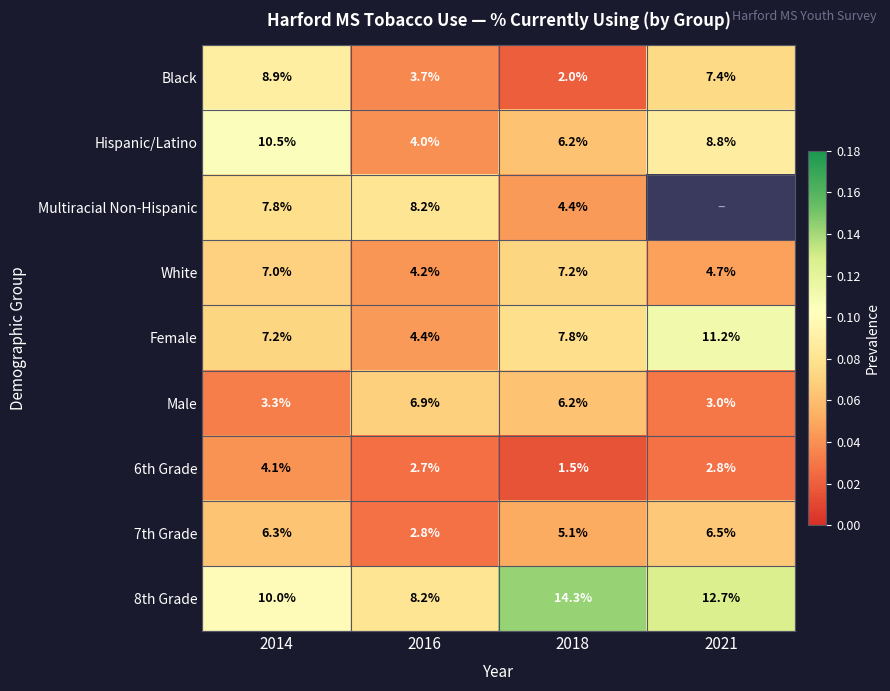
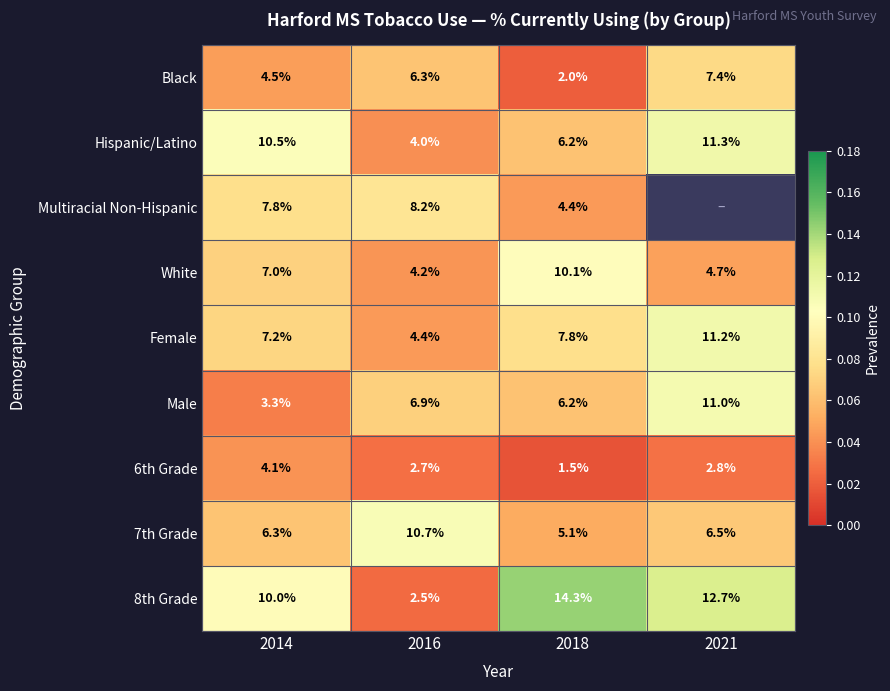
  {
    "Black": {
-     "2014": "8.9%",
-     "2016": "3.7%",
+     "2014": "4.5%",
+     "2016": "6.3%",
      "2018": "2.0%",
      "2021": "7.4%"
    },
    "Hispanic/Latino": {
      "2014": "10.5%",
      "2016": "4.0%",
      "2018": "6.2%",
-     "2021": "8.8%"
+     "2021": "11.3%"
    },
    "Multiracial Non-Hispanic": {
      "2014": "7.8%",
      "2016": "8.2%",
      "2018": "4.4%"
    },
    "White": {
      "2014": "7.0%",
      "2016": "4.2%",
-     "2018": "7.2%",
+     "2018": "10.1%",
      "2021": "4.7%"
    },
    "Female": {
      "2014": "7.2%",
      "2016": "4.4%",
      "2018": "7.8%",
      "2021": "11.2%"
    },
    "Male": {
      "2014": "3.3%",
      "2016": "6.9%",
      "2018": "6.2%",
-     "2021": "3.0%"
+     "2021": "11.0%"
    },
    "6th Grade": {
      "2014": "4.1%",
      "2016": "2.7%",
      "2018": "1.5%",
      "2021": "2.8%"
    },
    "7th Grade": {
      "2014": "6.3%",
-     "2016": "2.8%",
+     "2016": "10.7%",
      "2018": "5.1%",
      "2021": "6.5%"
    },
    "8th Grade": {
      "2014": "10.0%",
-     "2016": "8.2%",
+     "2016": "2.5%",
      "2018": "14.3%",
      "2021": "12.7%"
    }
  }
